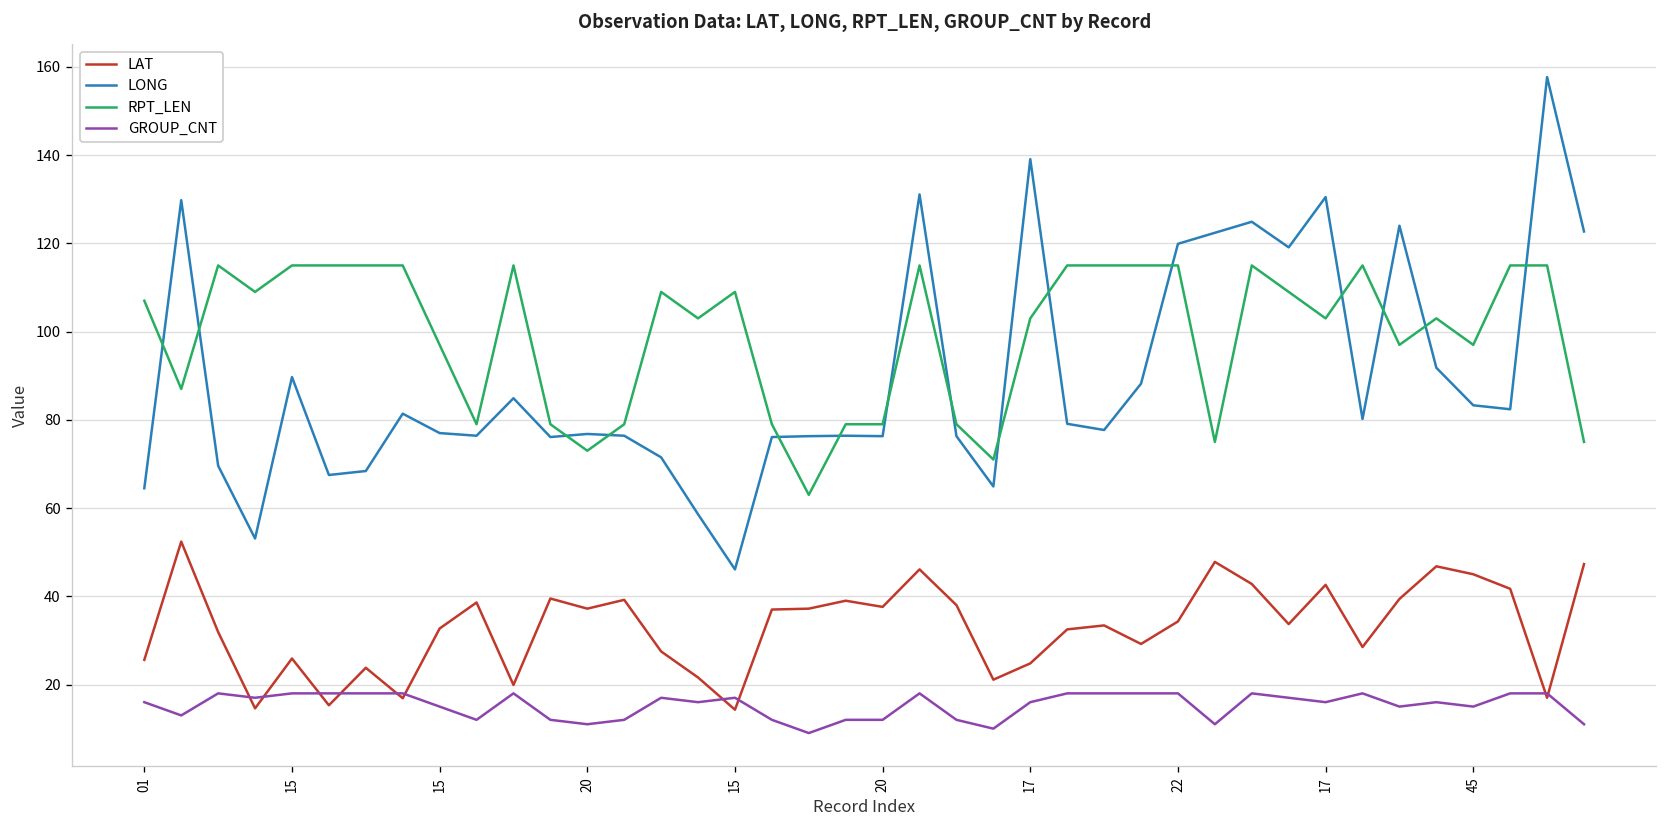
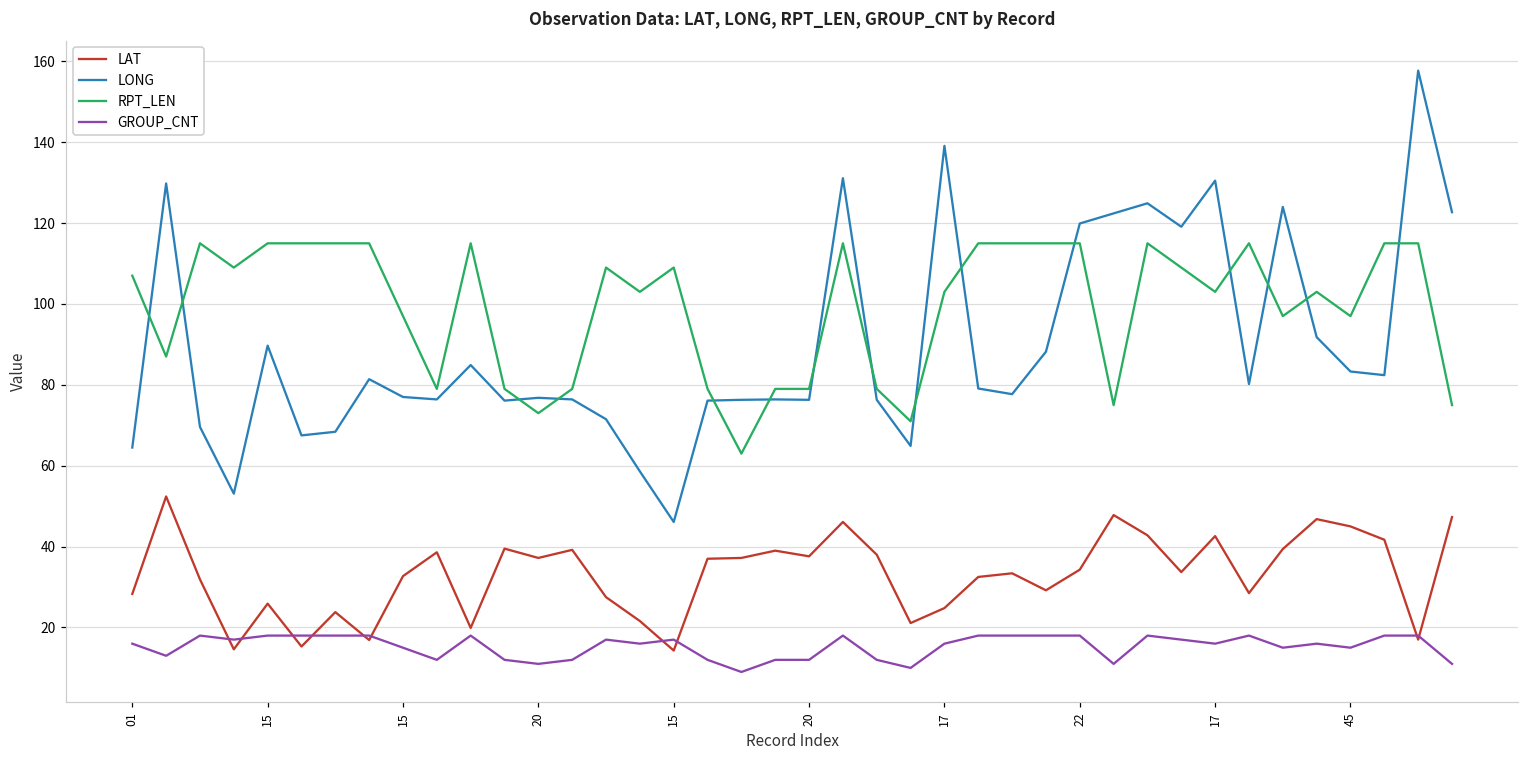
  {
    "LAT": {
-     "01": 26
+     "01": 28
    },
    "LONG": {
      "01": 65
    },
    "RPT_LEN": {
      "01": 107
    },
    "GROUP_CNT": {
      "01": 16
    }
  }
